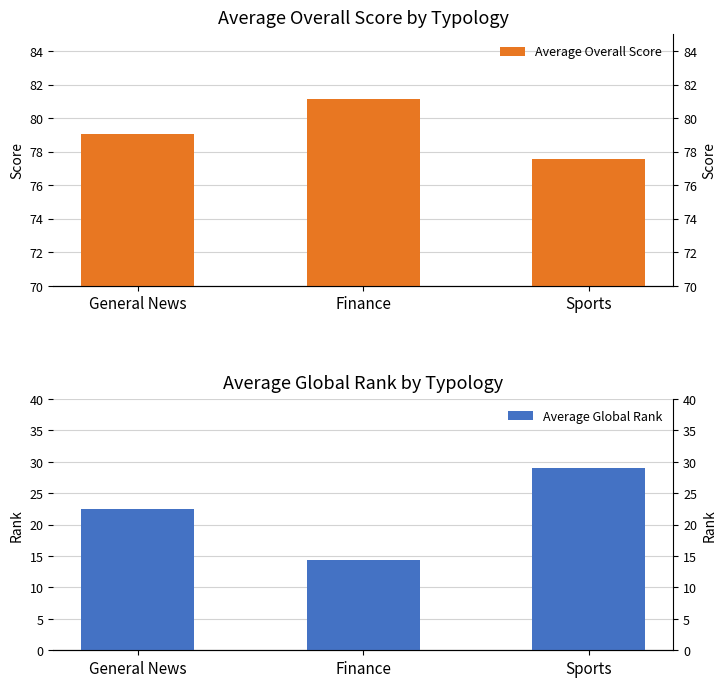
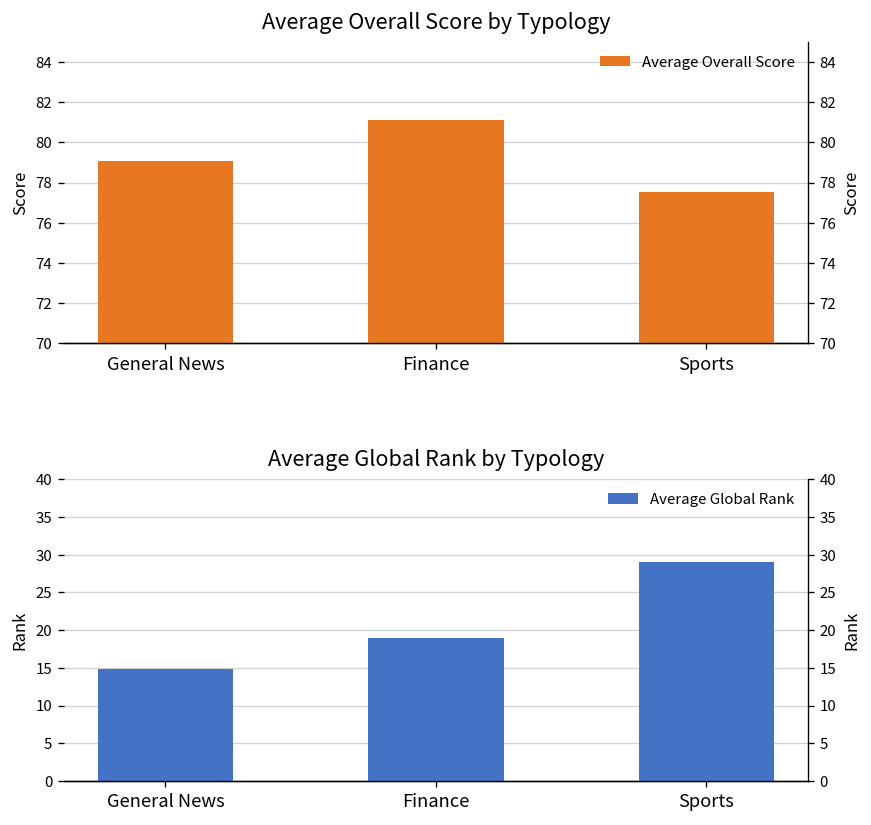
  {
    "Average Overall Score by Typology": {
      "General News": 79.1,
      "Finance": 81.1,
      "Sports": 77.6
    },
    "Average Global Rank by Typology": {
-     "General News": 22,
-     "Finance": 14,
+     "General News": 15,
+     "Finance": 19,
      "Sports": 29
    }
  }
